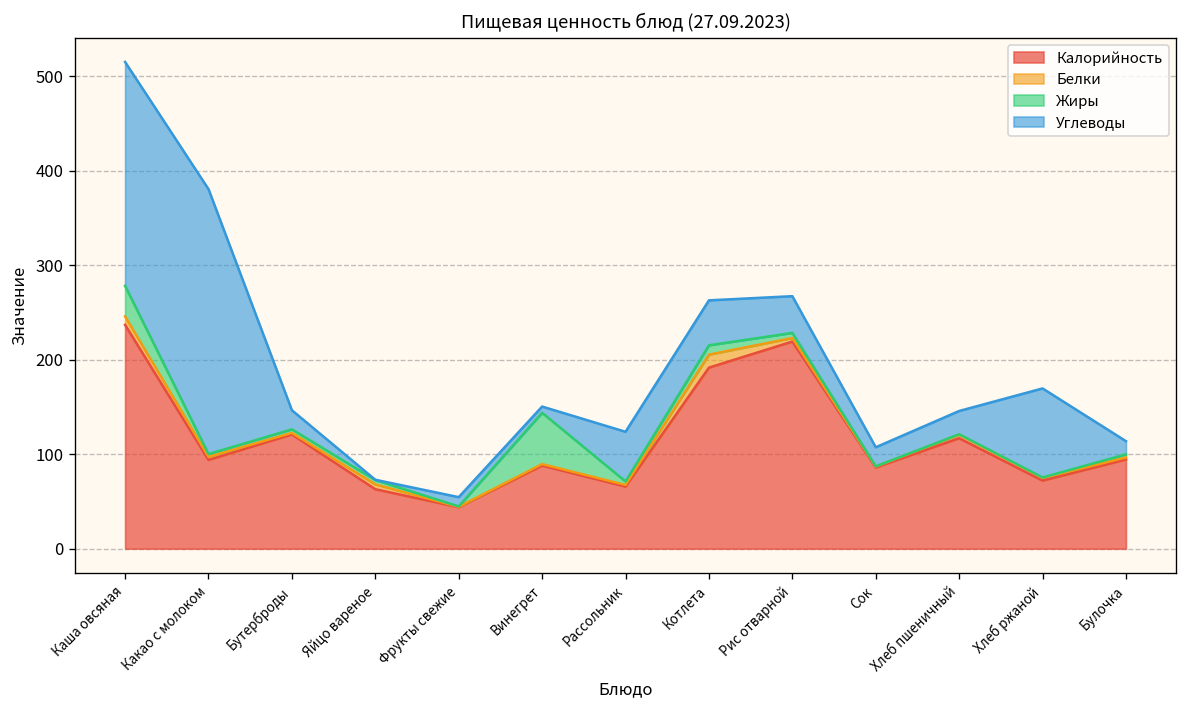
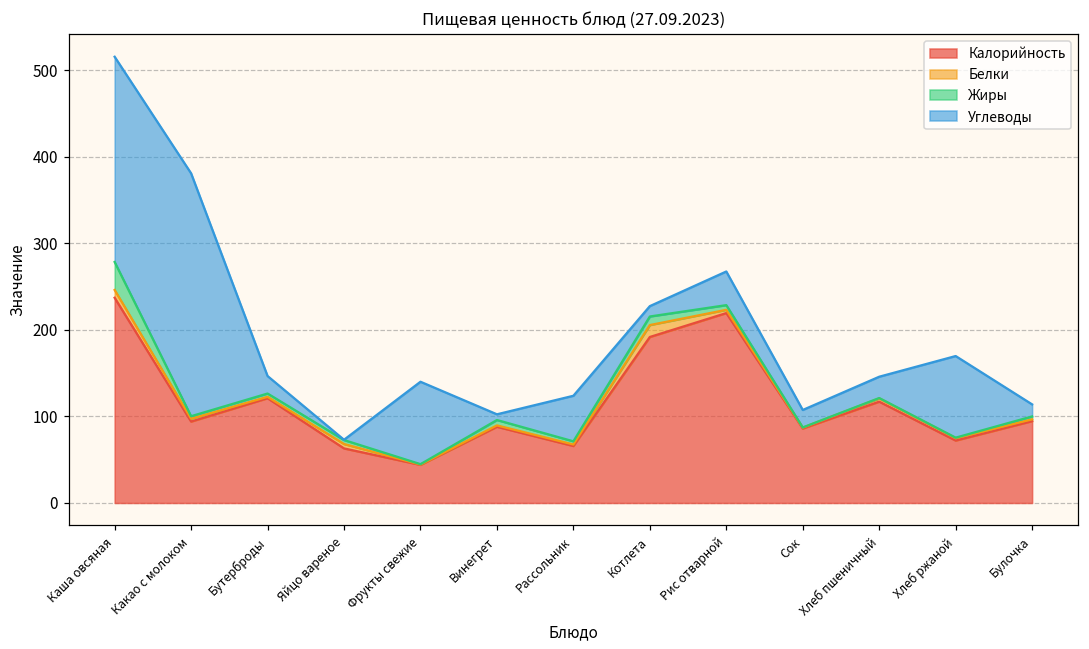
  {
    "Калорийность": {
      "Каша овсяная": 240,
      "Какао с молоком": 90,
      "Яйцо вареное": 60,
      "Котлета": 190,
      "Рис отварной": 220,
      "Хлеб пшеничный": 120
    },
    "Белки": {
      "Каша овсяная": 10,
      "Яйцо вареное": 10,
      "Котлета": 10,
      "Рис отварной": 0
    },
    "Жиры": {
      "Каша овсяная": 30,
      "Бутерброды": 0,
-     "Винегрет": 50,
+     "Винегрет": 10,
      "Рассольник": 0,
      "Котлета": 10,
      "Рис отварной": 10,
      "Булочка": 0
    },
    "Углеводы": {
      "Каша овсяная": 240,
      "Какао с молоком": 280,
      "Бутерброды": 20,
-     "Фрукты свежие": 10,
+     "Фрукты свежие": 100,
      "Винегрет": 10,
      "Рассольник": 50,
-     "Котлета": 50,
+     "Котлета": 10,
      "Рис отварной": 40,
      "Сок": 20,
      "Хлеб пшеничный": 20,
      "Хлеб ржаной": 90,
      "Булочка": 10
    }
  }
